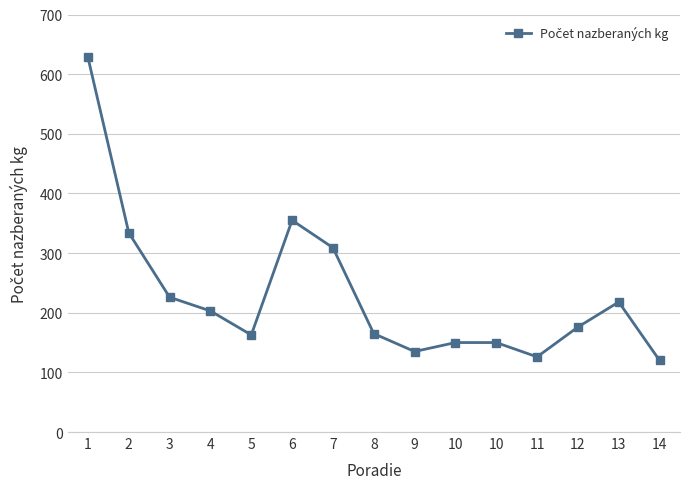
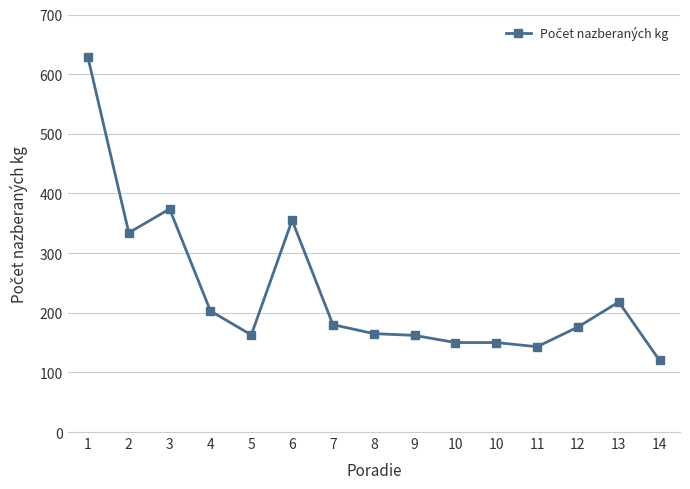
  {
    "1": 630,
    "2": 330,
-   "3": 230,
+   "3": 370,
    "4": 200,
    "5": 160,
    "6": 360,
-   "7": 310,
+   "7": 180,
    "8": 170,
-   "9": 140,
-   "11": 130,
+   "9": 160,
+   "11": 140,
    "12": 180,
    "13": 220,
    "14": 120
  }
